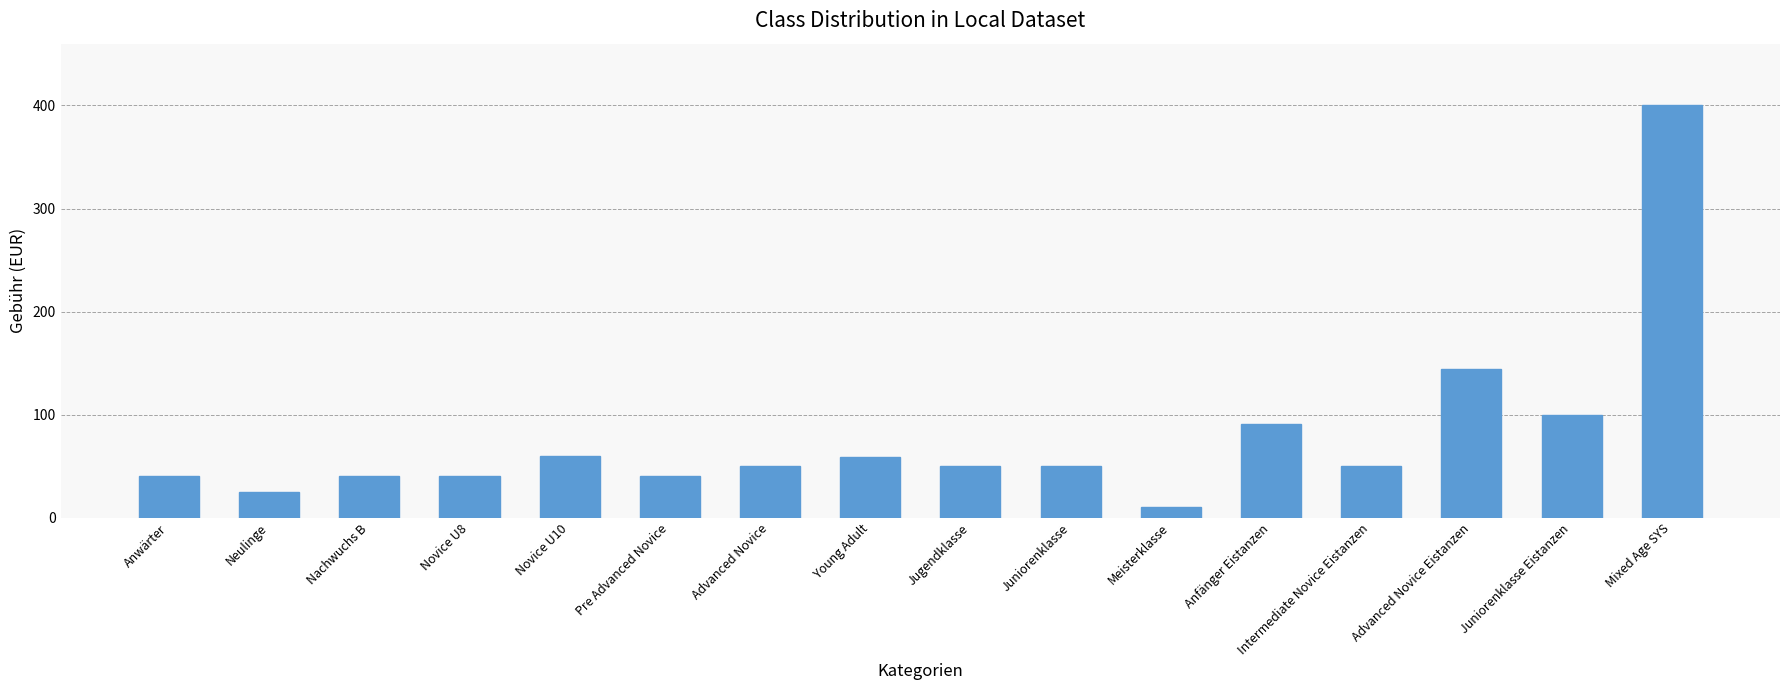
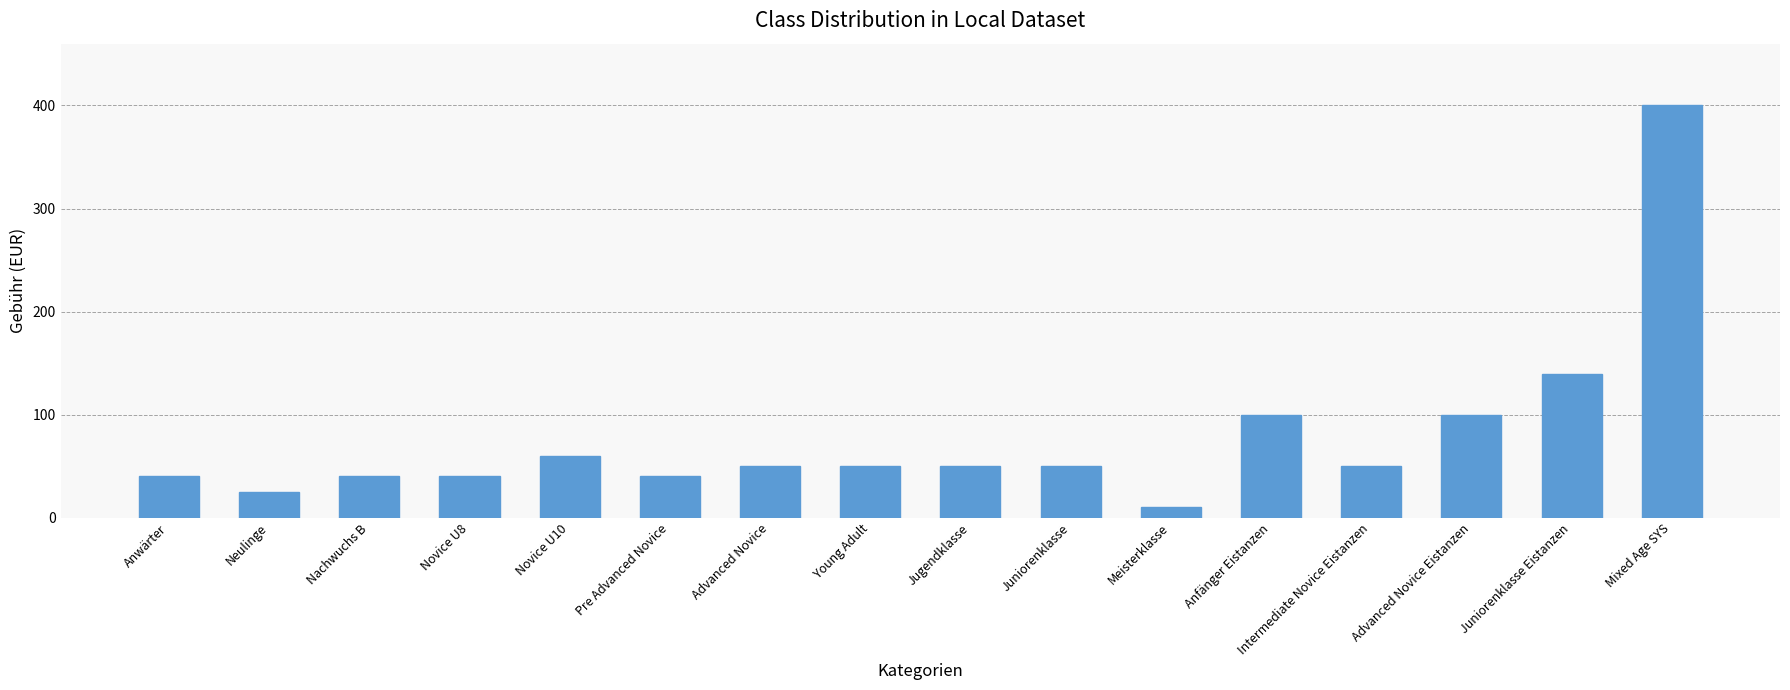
  {
    "Anwärter": 40,
    "Neulinge": 25,
    "Nachwuchs B": 40,
    "Novice U8": 40,
    "Novice U10": 60,
    "Pre Advanced Novice": 40,
    "Advanced Novice": 50,
-   "Young Adult": 59,
+   "Young Adult": 50,
    "Jugendklasse": 50,
    "Juniorenklasse": 50,
    "Meisterklasse": 10,
-   "Anfänger Eistanzen": 91,
+   "Anfänger Eistanzen": 100,
    "Intermediate Novice Eistanzen": 50,
-   "Advanced Novice Eistanzen": 144,
-   "Juniorenklasse Eistanzen": 100,
+   "Advanced Novice Eistanzen": 100,
+   "Juniorenklasse Eistanzen": 139,
    "Mixed Age SYS": 400
  }
